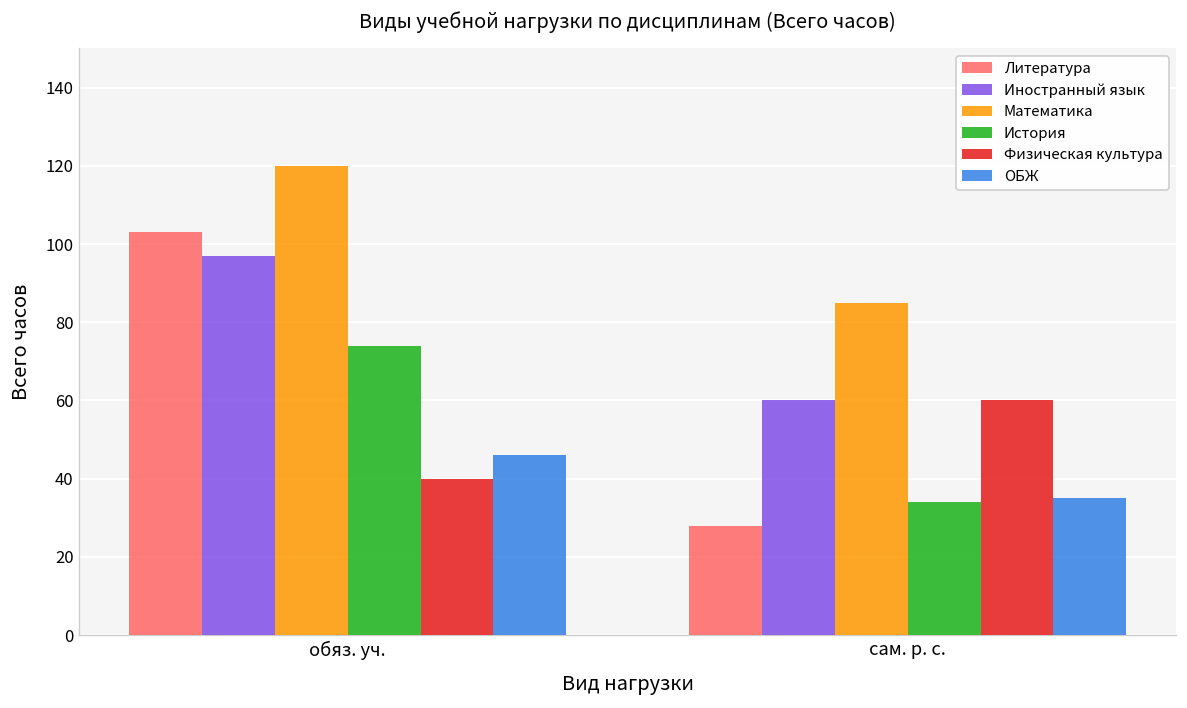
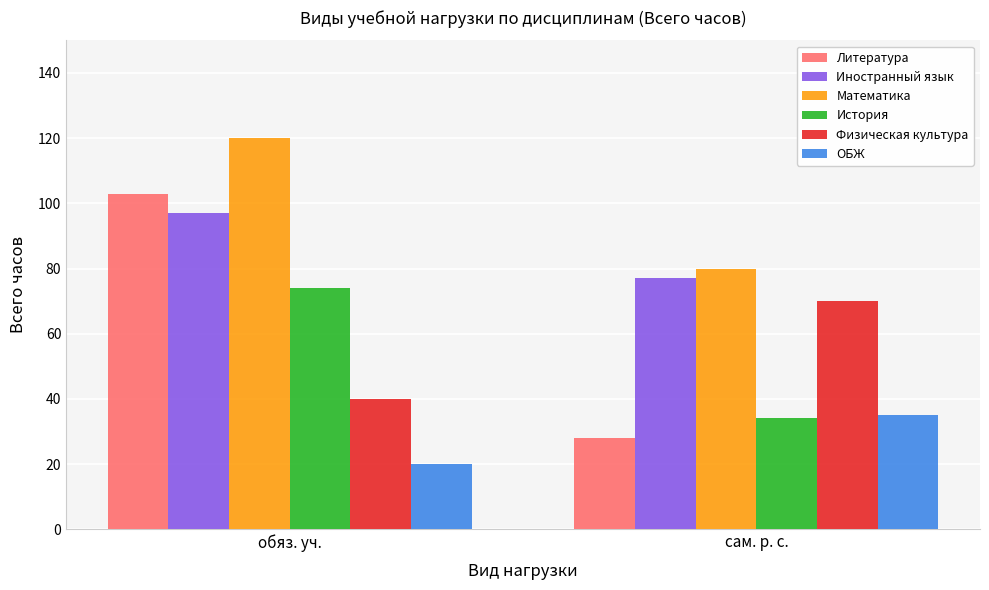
  {
    "Литература": {
      "обяз. уч.": 103,
      "сам. р. с.": 28
    },
    "Иностранный язык": {
      "обяз. уч.": 97,
-     "сам. р. с.": 60
+     "сам. р. с.": 77
    },
    "Математика": {
      "обяз. уч.": 120,
-     "сам. р. с.": 85
+     "сам. р. с.": 80
    },
    "История": {
      "обяз. уч.": 74,
      "сам. р. с.": 34
    },
    "Физическая культура": {
      "обяз. уч.": 40,
-     "сам. р. с.": 60
+     "сам. р. с.": 70
    },
    "ОБЖ": {
-     "обяз. уч.": 46,
+     "обяз. уч.": 20,
      "сам. р. с.": 35
    }
  }
